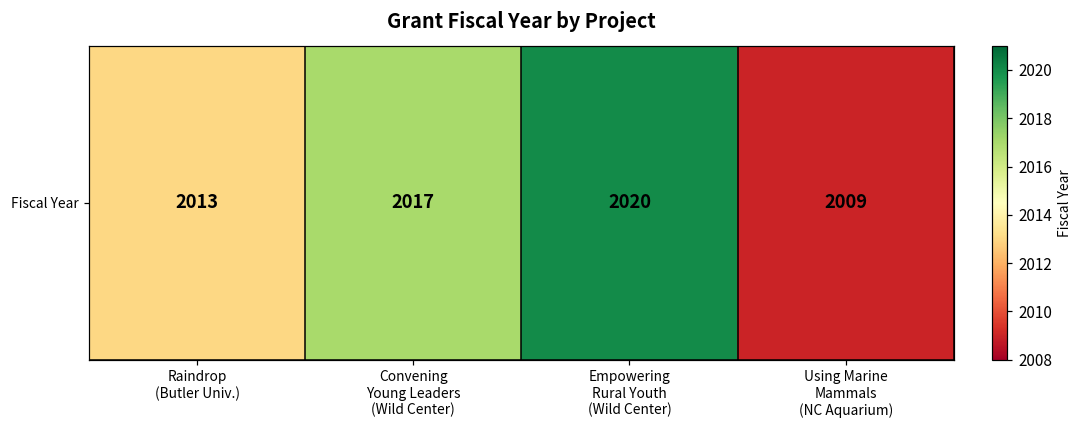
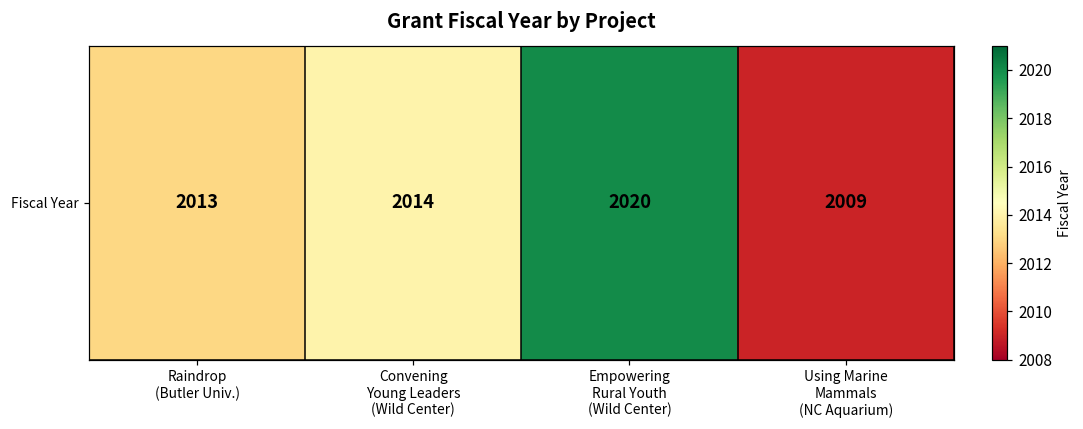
  {
    "Fiscal Year": {
      "Raindrop (Butler Univ.)": 2013,
-     "Convening Young Leaders (Wild Center)": 2017,
+     "Convening Young Leaders (Wild Center)": 2014,
      "Empowering Rural Youth (Wild Center)": 2020,
      "Using Marine Mammals (NC Aquarium)": 2009
    }
  }
